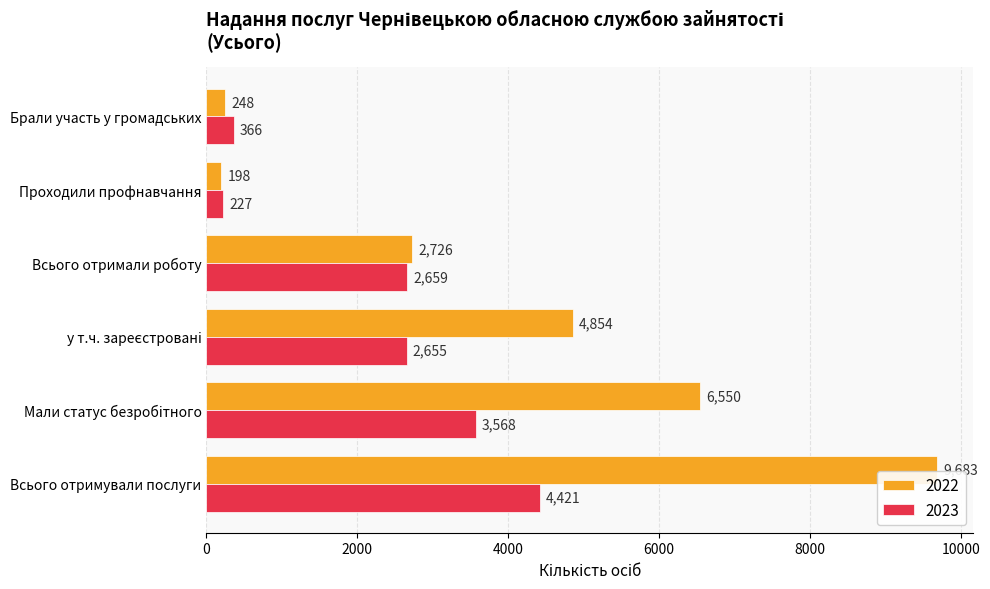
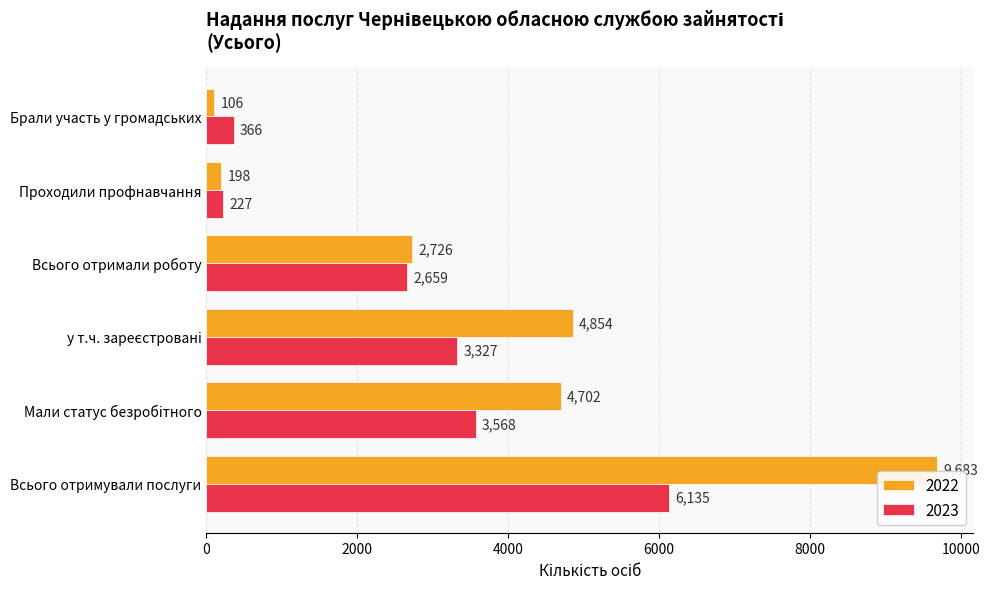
  {
    "2022": {
-     "Брали участь у громадських": "248",
+     "Брали участь у громадських": "106",
      "Проходили профнавчання": "198",
      "Всього отримали роботу": "2,726",
      "у т.ч. зареєстровані": "4,854",
-     "Мали статус безробітного": "6,550"
+     "Мали статус безробітного": "4,702"
    },
    "2023": {
      "Брали участь у громадських": "366",
      "Проходили профнавчання": "227",
      "Всього отримали роботу": "2,659",
-     "у т.ч. зареєстровані": "2,655",
+     "у т.ч. зареєстровані": "3,327",
      "Мали статус безробітного": "3,568",
-     "Всього отримували послуги": "4,421"
+     "Всього отримували послуги": "6,135"
    }
  }
